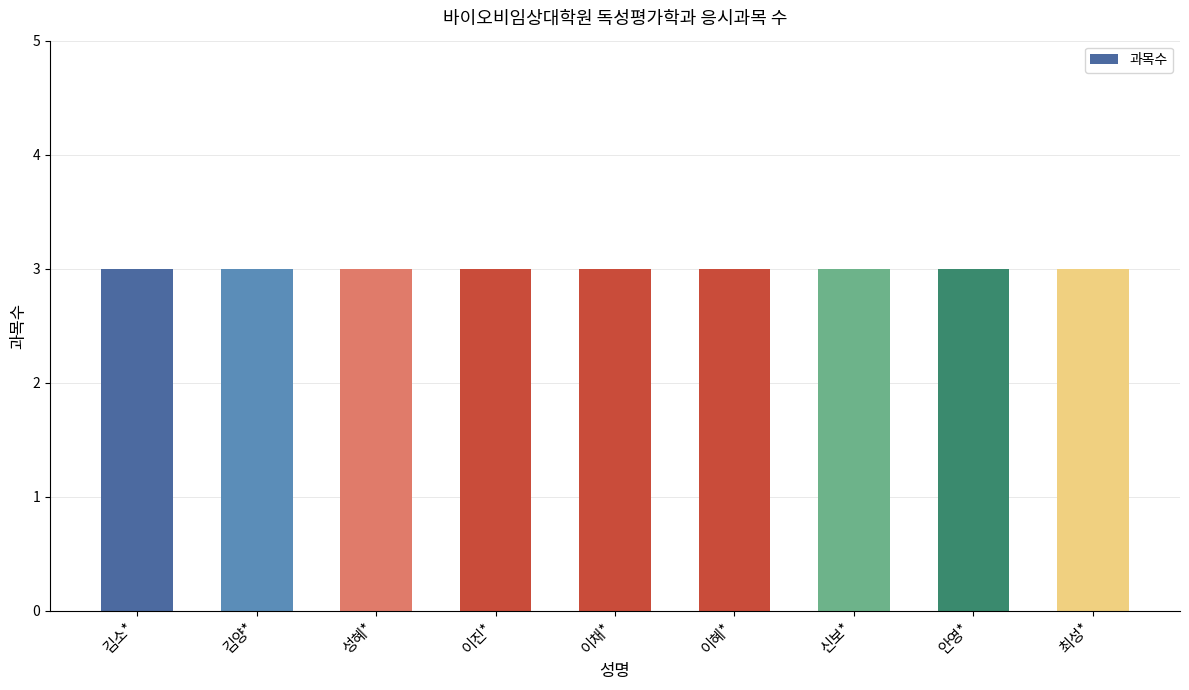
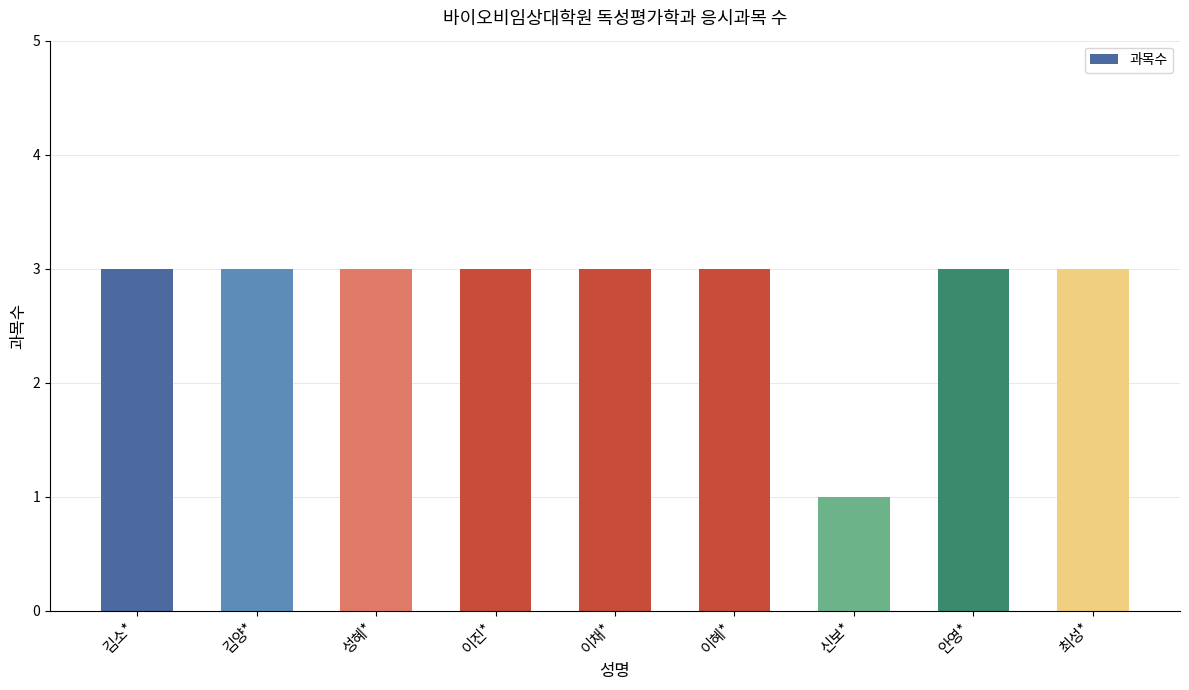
  {
    "김소*": 3,
    "김양*": 3,
    "성혜*": 3,
    "이진*": 3,
    "이채*": 3,
    "이혜*": 3,
-   "신보*": 3,
+   "신보*": 1,
    "안영*": 3,
    "최성*": 3
  }
